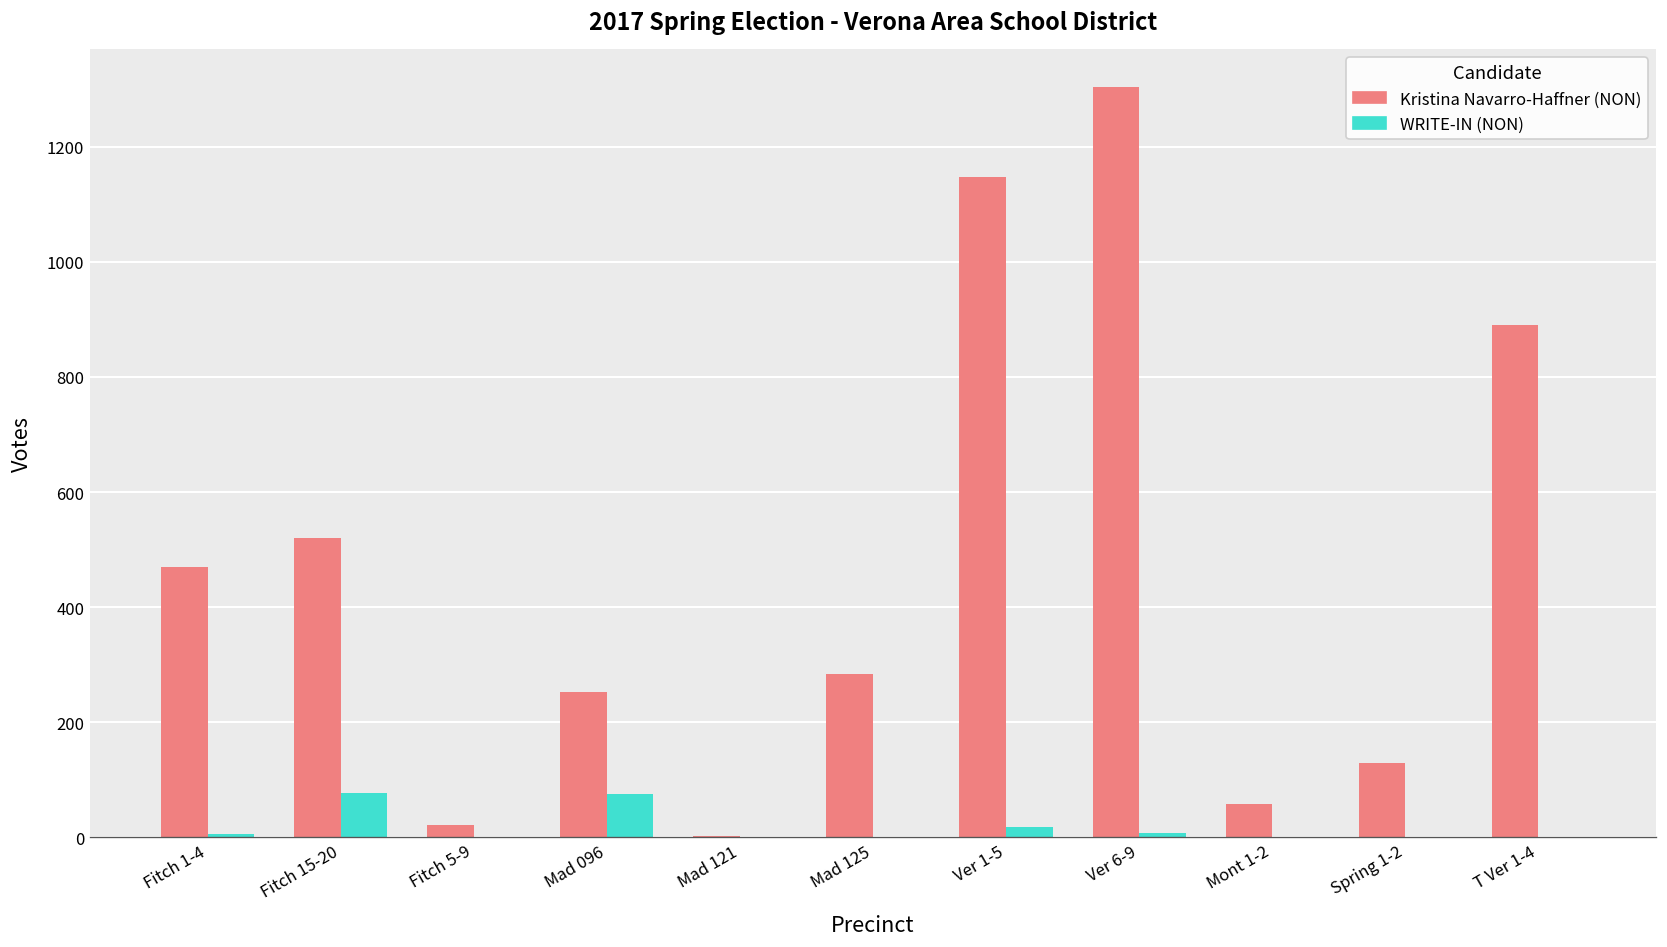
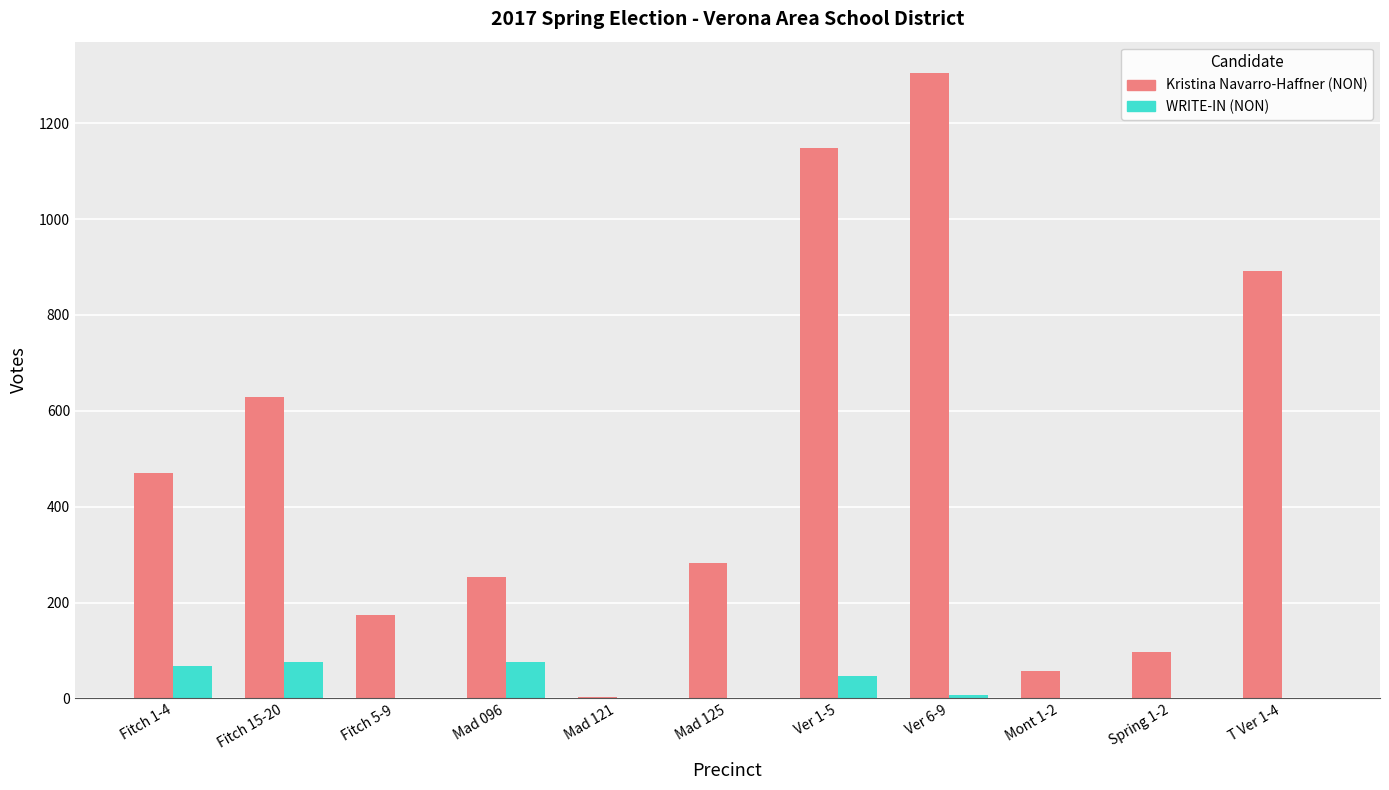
  {
    "Kristina Navarro-Haffner (NON)": {
      "Fitch 1-4": 470,
-     "Fitch 15-20": 520,
-     "Fitch 5-9": 20,
+     "Fitch 15-20": 630,
+     "Fitch 5-9": 170,
      "Mad 096": 250,
      "Mad 125": 280,
      "Ver 1-5": 1150,
      "Ver 6-9": 1310,
      "Mont 1-2": 60,
-     "Spring 1-2": 130,
+     "Spring 1-2": 100,
      "T Ver 1-4": 890
    },
    "WRITE-IN (NON)": {
-     "Fitch 1-4": 10,
+     "Fitch 1-4": 70,
      "Fitch 15-20": 80,
      "Fitch 5-9": 0,
      "Mad 096": 80,
      "Mad 121": 0,
      "Mad 125": 0,
-     "Ver 1-5": 20,
+     "Ver 1-5": 50,
      "Ver 6-9": 10,
      "Spring 1-2": 0,
      "T Ver 1-4": 0
    }
  }
